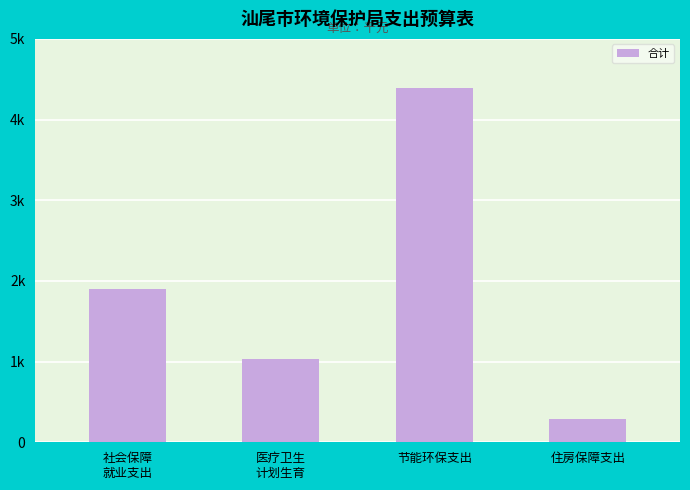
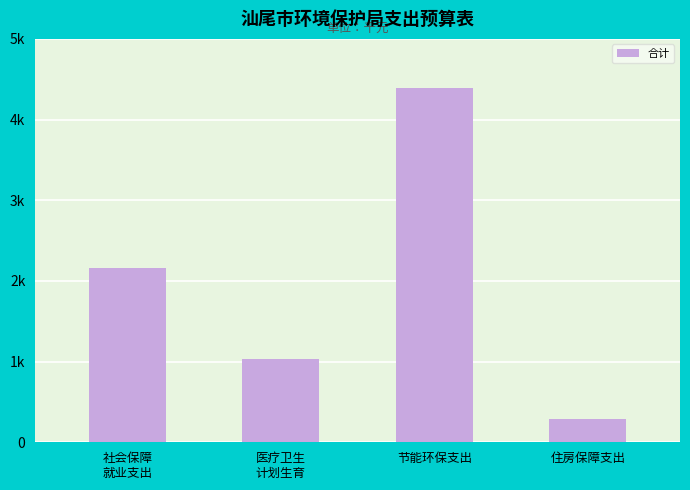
  {
-   "社会保障 就业支出": 1900,
+   "社会保障 就业支出": 2200,
    "医疗卫生 计划生育": 1000,
    "节能环保支出": 4400,
    "住房保障支出": 300
  }
